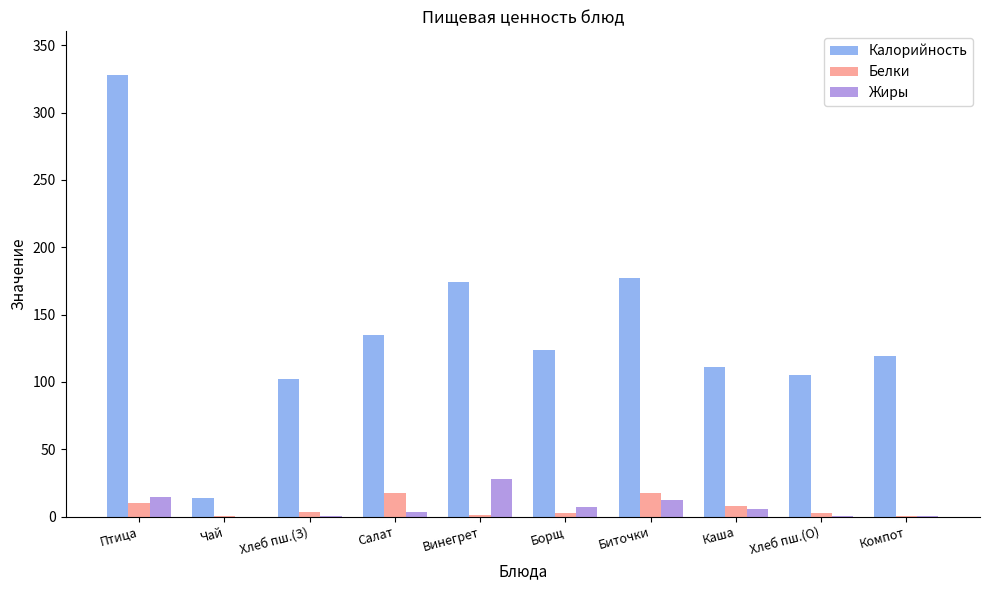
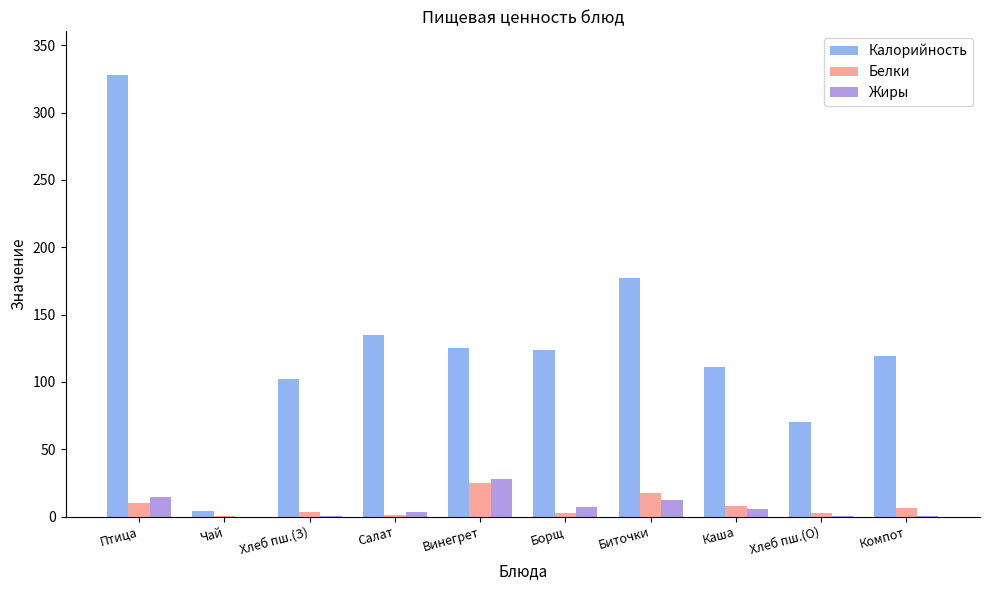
  {
    "Калорийность": {
      "Птица": 328,
-     "Чай": 14,
+     "Чай": 4,
      "Хлеб пш.(З)": 102,
      "Салат": 135,
-     "Винегрет": 174,
+     "Винегрет": 125,
      "Борщ": 124,
      "Биточки": 177,
      "Каша": 111,
-     "Хлеб пш.(О)": 105,
+     "Хлеб пш.(О)": 70,
      "Компот": 120
    },
    "Белки": {
      "Птица": 10,
      "Хлеб пш.(З)": 3,
-     "Салат": 17,
-     "Винегрет": 1,
+     "Салат": 1,
+     "Винегрет": 25,
      "Борщ": 3,
      "Биточки": 17,
      "Каша": 8,
      "Хлеб пш.(О)": 2,
-     "Компот": 1
+     "Компот": 7
    },
    "Жиры": {
      "Птица": 15,
      "Салат": 3,
      "Винегрет": 28,
      "Борщ": 7,
      "Биточки": 12,
      "Каша": 5
    }
  }
